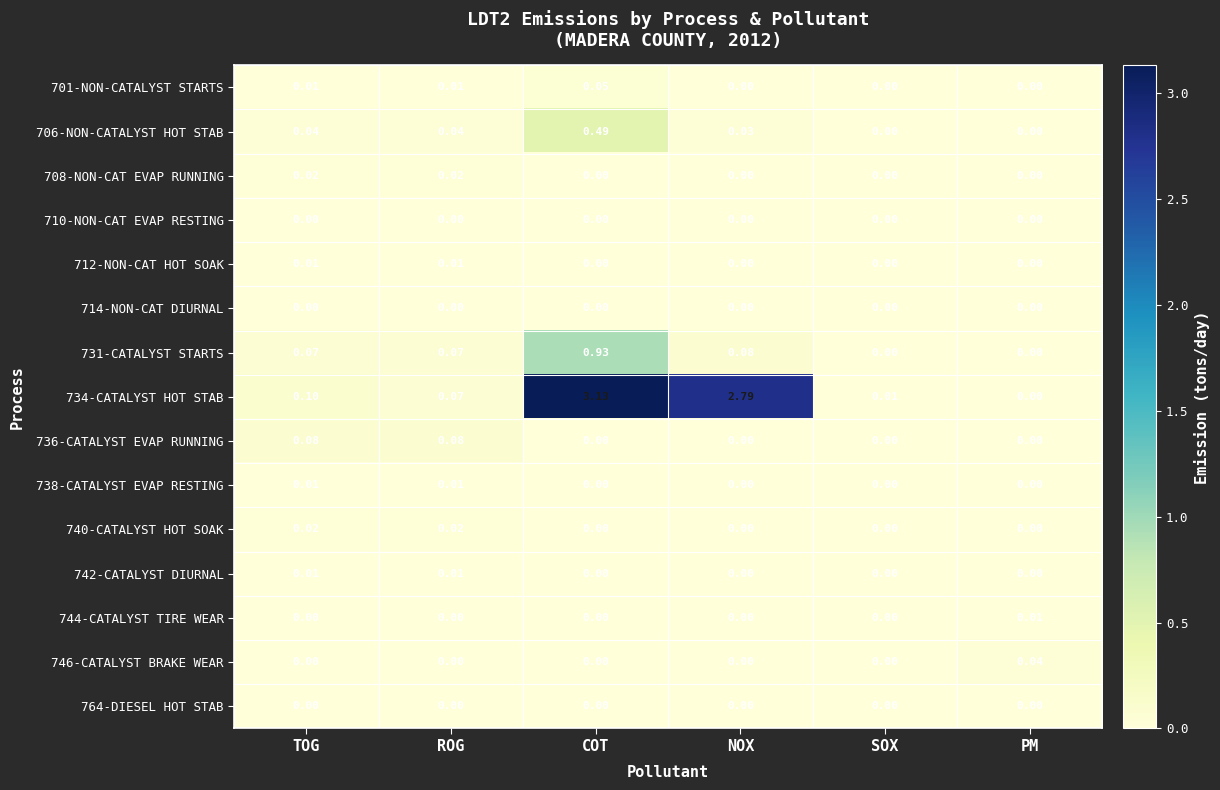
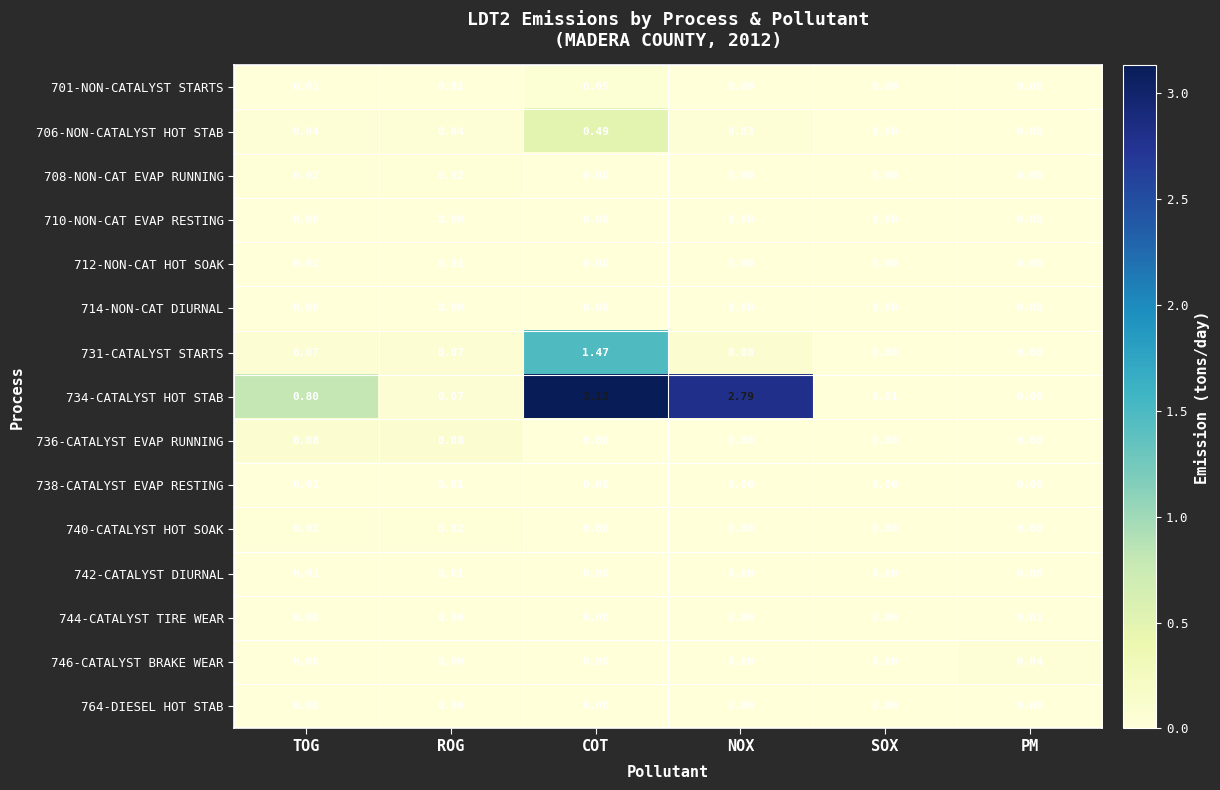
  {
    "706-NON-CATALYST HOT STAB": {
      "COT": 0.49
    },
    "731-CATALYST STARTS": {
-     "COT": 0.93
+     "COT": 1.47
    },
    "734-CATALYST HOT STAB": {
-     "TOG": 0.10,
+     "TOG": 0.80,
      "COT": 3.13,
      "NOX": 2.79
    }
  }
